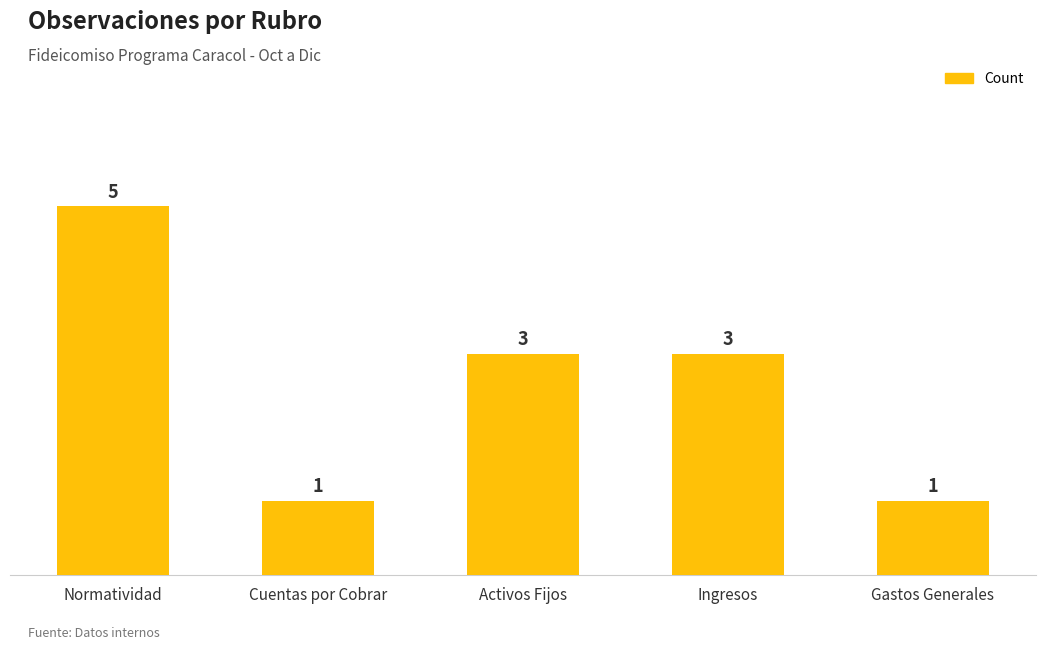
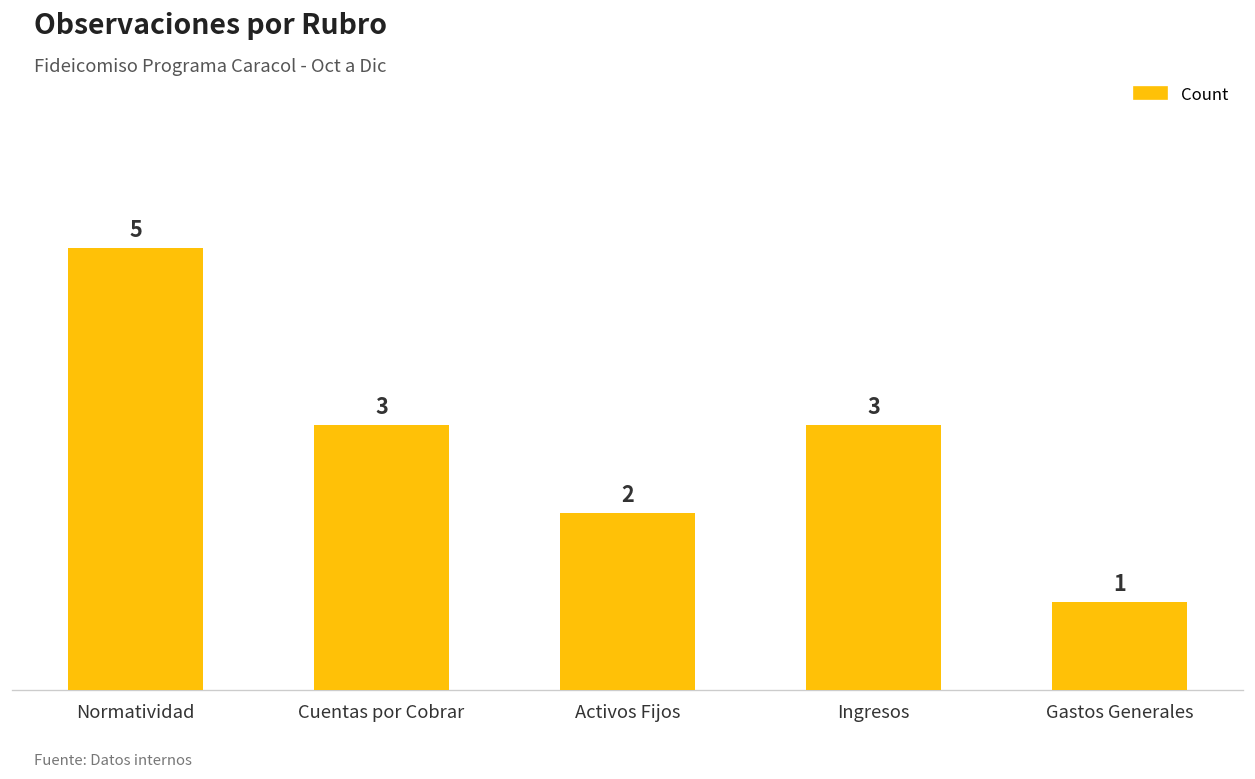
  {
    "Normatividad": 5,
-   "Cuentas por Cobrar": 1,
-   "Activos Fijos": 3,
+   "Cuentas por Cobrar": 3,
+   "Activos Fijos": 2,
    "Ingresos": 3,
    "Gastos Generales": 1
  }
